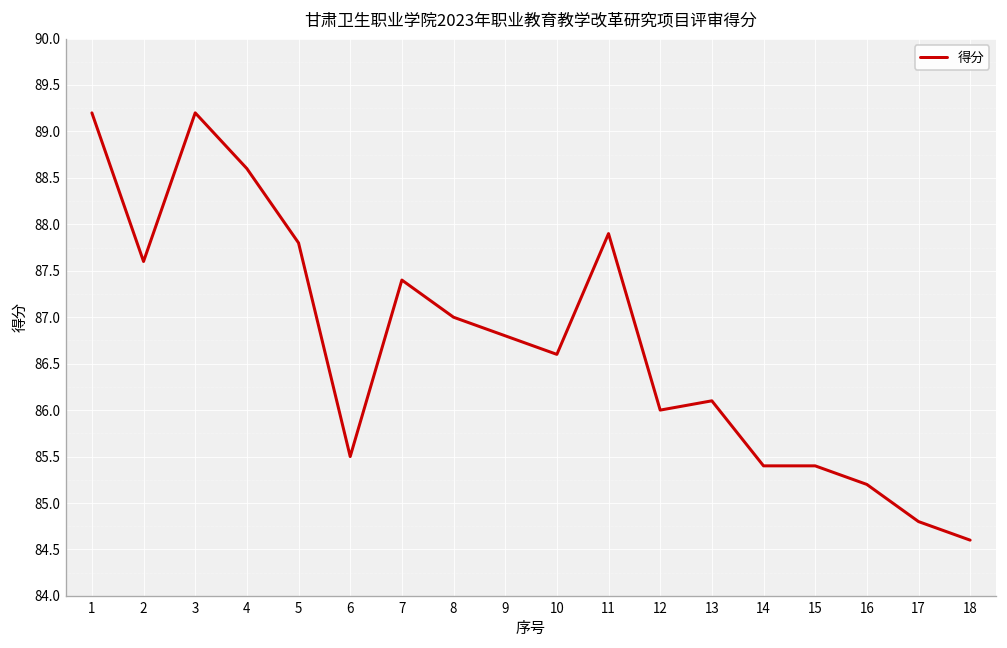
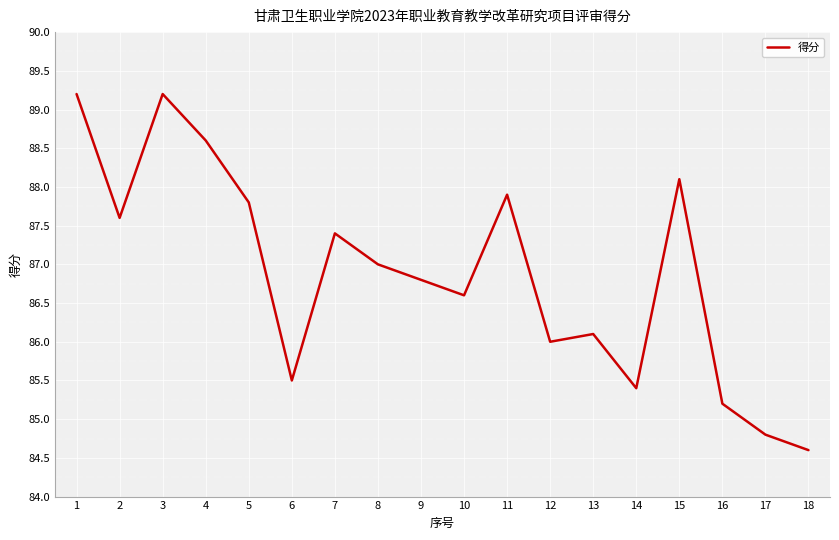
  {
    "1": 89.2,
    "2": 87.6,
    "3": 89.2,
    "4": 88.6,
    "5": 87.8,
    "6": 85.5,
    "7": 87.4,
    "8": 87.0,
    "9": 86.8,
    "10": 86.6,
    "11": 87.9,
    "12": 86.0,
    "13": 86.1,
    "14": 85.4,
-   "15": 85.4,
+   "15": 88.1,
    "16": 85.2,
    "17": 84.8,
    "18": 84.6
  }
